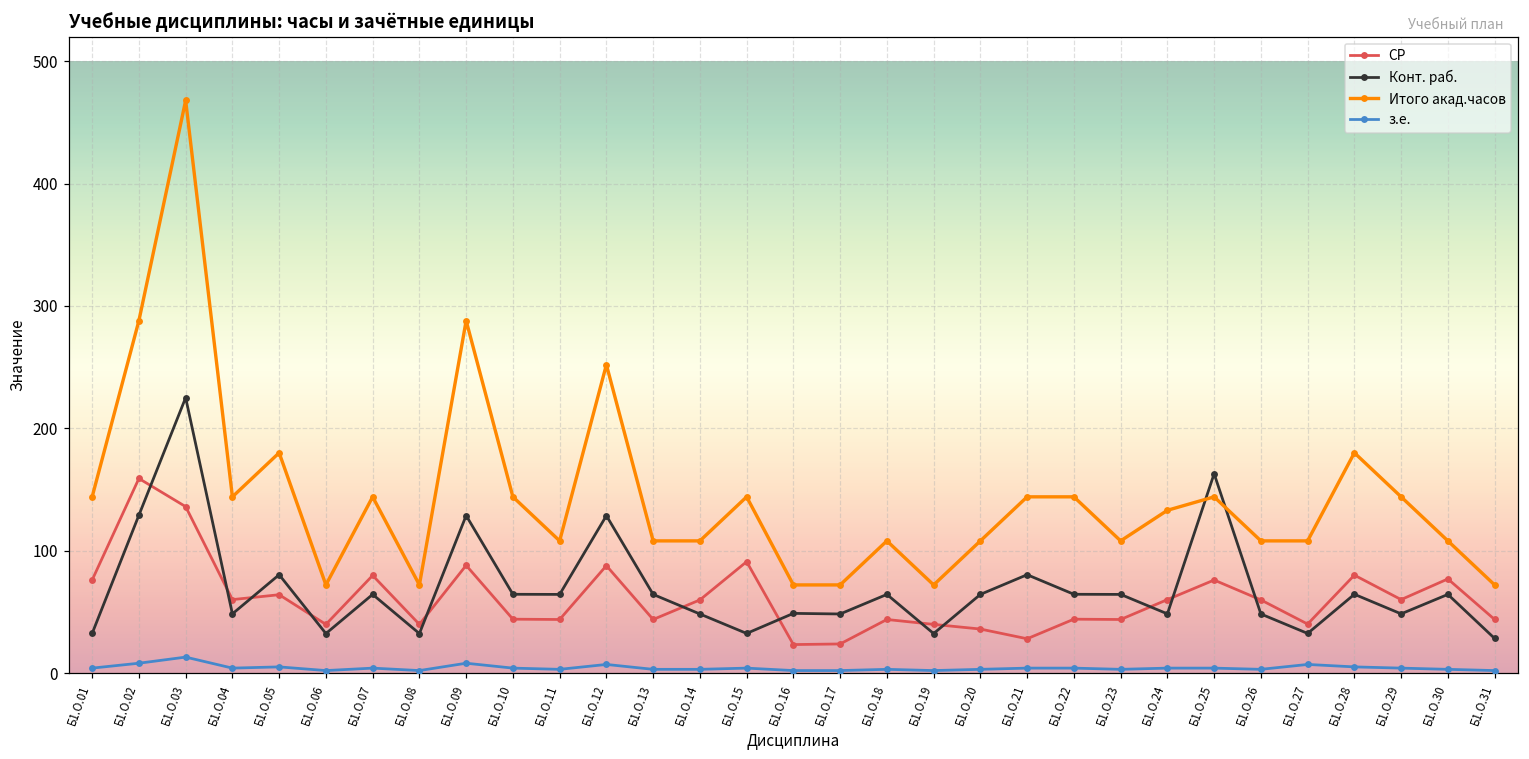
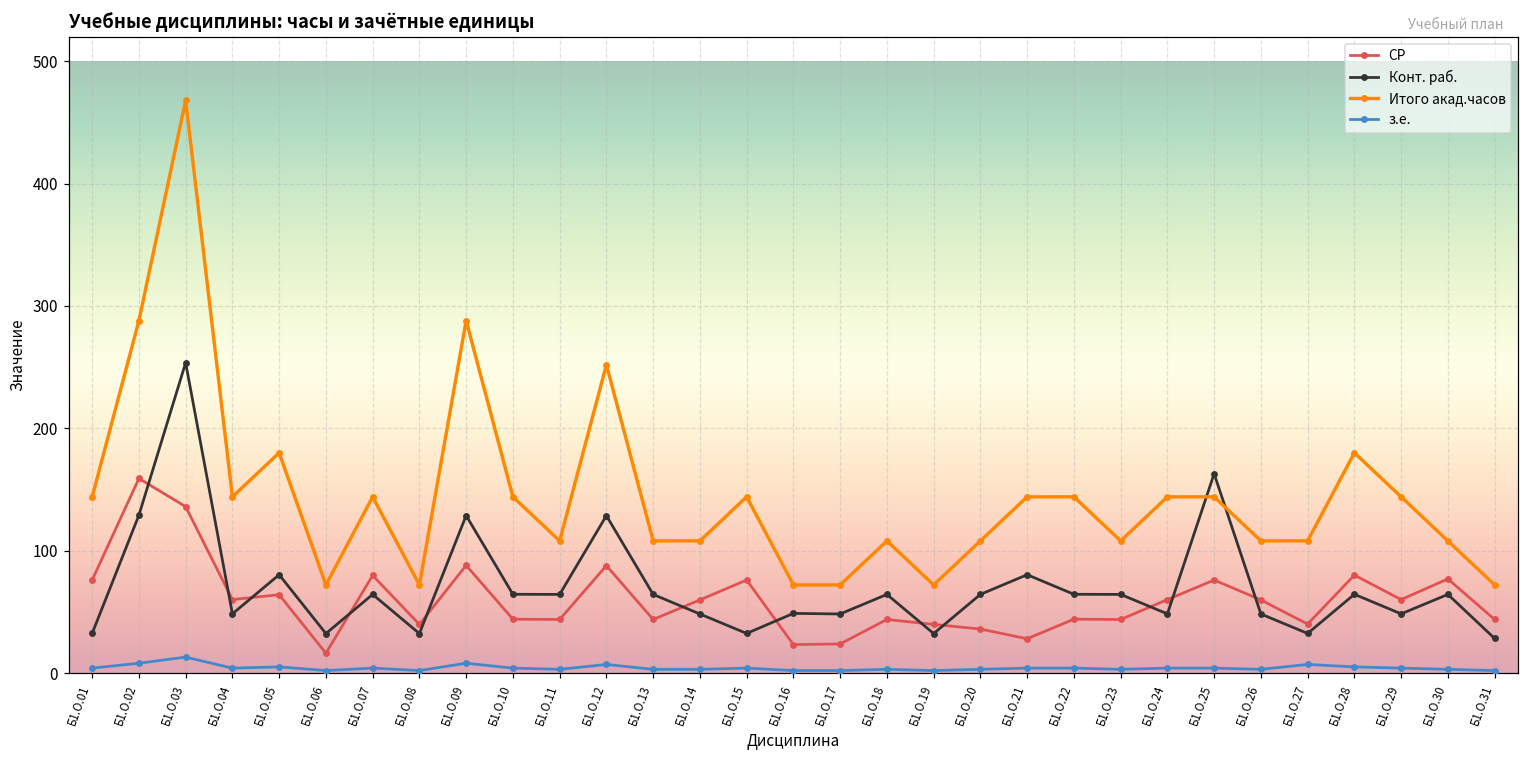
  {
    "СР": {
      "Б1.О.01": 76,
      "Б1.О.02": 159,
      "Б1.О.03": 136,
      "Б1.О.04": 60,
      "Б1.О.05": 64,
-     "Б1.О.06": 40,
+     "Б1.О.06": 16,
      "Б1.О.07": 80,
      "Б1.О.08": 40,
      "Б1.О.09": 88,
      "Б1.О.10": 44,
      "Б1.О.11": 44,
      "Б1.О.12": 88,
      "Б1.О.13": 44,
      "Б1.О.14": 60,
-     "Б1.О.15": 91,
+     "Б1.О.15": 76,
      "Б1.О.16": 23,
      "Б1.О.17": 24,
      "Б1.О.18": 44,
      "Б1.О.19": 40,
      "Б1.О.20": 36,
      "Б1.О.21": 28,
      "Б1.О.22": 44,
      "Б1.О.23": 44,
      "Б1.О.24": 60,
      "Б1.О.25": 76,
      "Б1.О.26": 60,
      "Б1.О.27": 40,
      "Б1.О.28": 80,
      "Б1.О.29": 60,
      "Б1.О.30": 77,
      "Б1.О.31": 44
    },
    "Конт. раб.": {
      "Б1.О.01": 32,
      "Б1.О.02": 129,
-     "Б1.О.03": 225,
+     "Б1.О.03": 254,
      "Б1.О.04": 48,
      "Б1.О.05": 80,
      "Б1.О.06": 32,
      "Б1.О.07": 64,
      "Б1.О.08": 32,
      "Б1.О.09": 129,
      "Б1.О.10": 64,
      "Б1.О.11": 64,
      "Б1.О.12": 129,
      "Б1.О.13": 64,
      "Б1.О.14": 48,
      "Б1.О.15": 32,
      "Б1.О.16": 49,
      "Б1.О.17": 48,
      "Б1.О.18": 64,
      "Б1.О.19": 32,
      "Б1.О.20": 64,
      "Б1.О.21": 80,
      "Б1.О.22": 64,
      "Б1.О.23": 64,
      "Б1.О.24": 48,
      "Б1.О.25": 163,
      "Б1.О.26": 48,
      "Б1.О.27": 32,
      "Б1.О.28": 64,
      "Б1.О.29": 48,
      "Б1.О.30": 64,
      "Б1.О.31": 28
    },
    "Итого акад.часов": {
      "Б1.О.01": 144,
      "Б1.О.02": 288,
      "Б1.О.03": 468,
      "Б1.О.04": 144,
      "Б1.О.05": 180,
      "Б1.О.06": 72,
      "Б1.О.07": 144,
      "Б1.О.08": 72,
      "Б1.О.09": 288,
      "Б1.О.10": 144,
      "Б1.О.11": 108,
      "Б1.О.12": 252,
      "Б1.О.13": 108,
      "Б1.О.14": 108,
      "Б1.О.15": 144,
      "Б1.О.16": 72,
      "Б1.О.17": 72,
      "Б1.О.18": 108,
      "Б1.О.19": 72,
      "Б1.О.20": 108,
      "Б1.О.21": 144,
      "Б1.О.22": 144,
      "Б1.О.23": 108,
-     "Б1.О.24": 133,
+     "Б1.О.24": 144,
      "Б1.О.25": 144,
      "Б1.О.26": 108,
      "Б1.О.27": 108,
      "Б1.О.28": 180,
      "Б1.О.29": 144,
      "Б1.О.30": 108,
      "Б1.О.31": 72
    },
    "з.е.": {
      "Б1.О.01": 4,
      "Б1.О.02": 8,
      "Б1.О.03": 13,
      "Б1.О.04": 4,
      "Б1.О.05": 5,
      "Б1.О.06": 2,
      "Б1.О.07": 4,
      "Б1.О.08": 2,
      "Б1.О.09": 8,
      "Б1.О.10": 4,
      "Б1.О.11": 3,
      "Б1.О.12": 7,
      "Б1.О.13": 3,
      "Б1.О.14": 3,
      "Б1.О.15": 4,
      "Б1.О.16": 2,
      "Б1.О.17": 2,
      "Б1.О.18": 3,
      "Б1.О.19": 2,
      "Б1.О.20": 3,
      "Б1.О.21": 4,
      "Б1.О.22": 4,
      "Б1.О.23": 3,
      "Б1.О.24": 4,
      "Б1.О.25": 4,
      "Б1.О.26": 3,
      "Б1.О.27": 7,
      "Б1.О.28": 5,
      "Б1.О.29": 4,
      "Б1.О.30": 3,
      "Б1.О.31": 2
    }
  }
